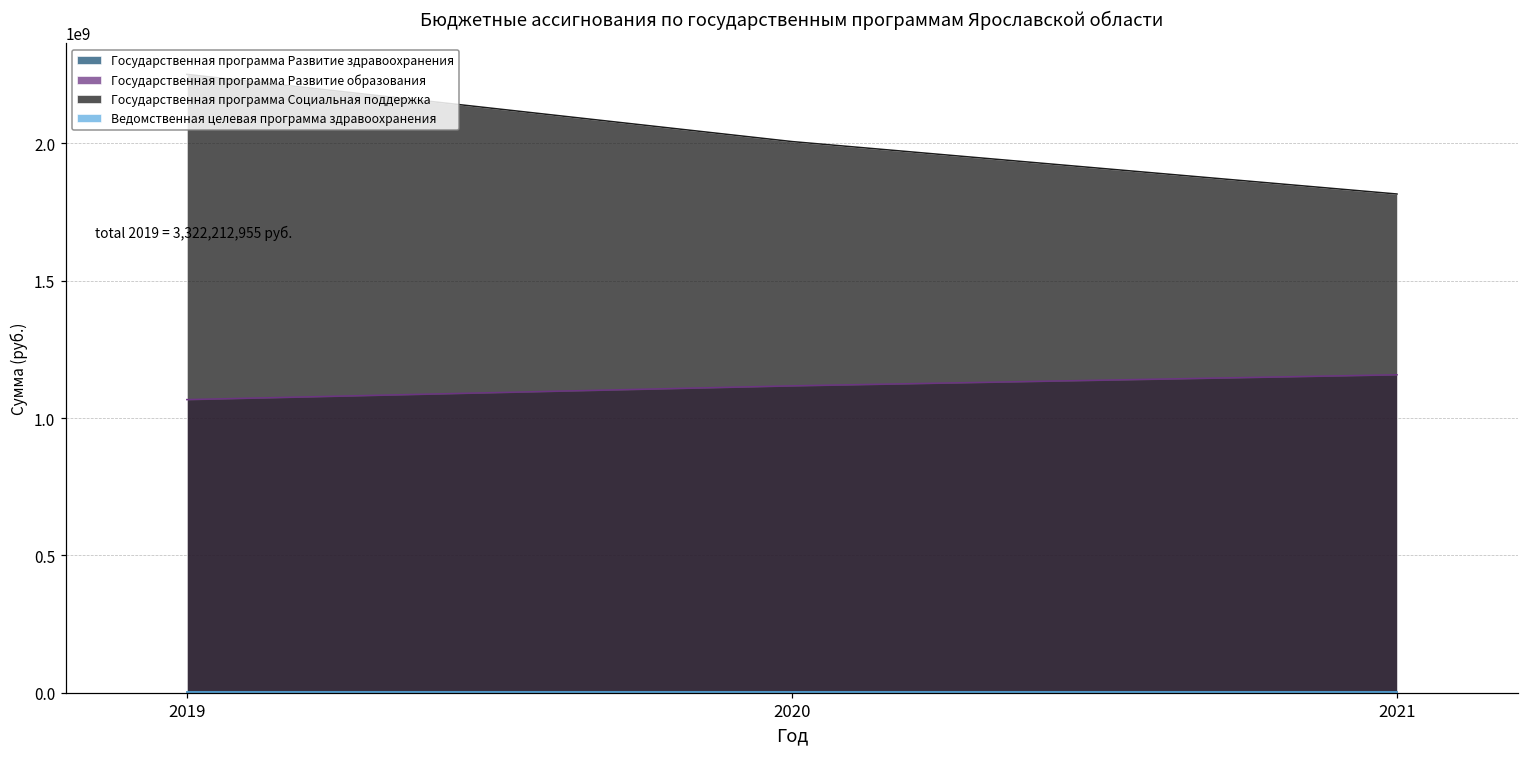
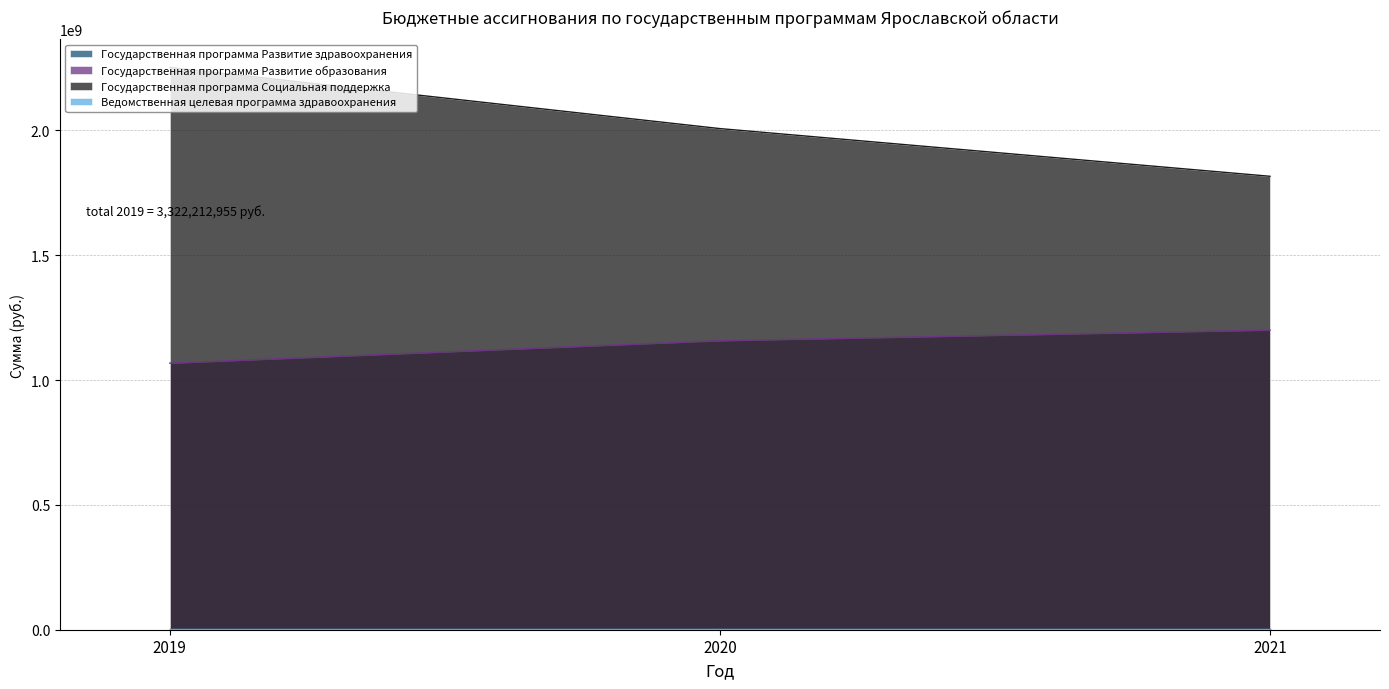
  {
    "Ведомственная целевая программа здравоохранения": {
      "2019": 0,
      "2020": 0,
      "2021": 0
    },
    "Государственная программа Развитие образования": {
      "2019": 1070000000,
-     "2020": 1120000000,
-     "2021": 1160000000
+     "2020": 1160000000,
+     "2021": 1200000000
    },
    "Государственная программа Социальная поддержка": {
      "2020": 2010000000,
      "2021": 1820000000
    }
  }
